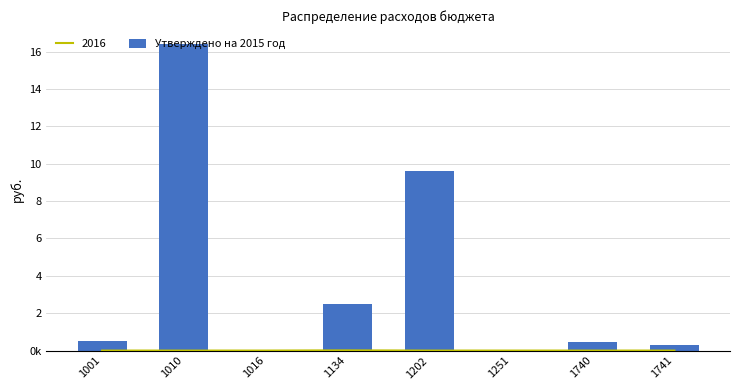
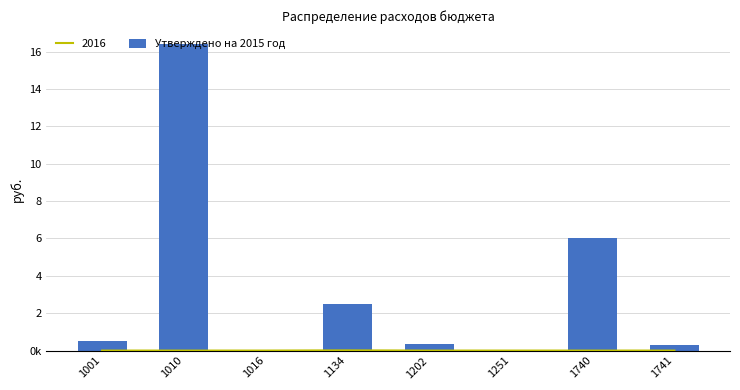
  {
    "Утверждено на 2015 год": {
      "1001": 0.5,
      "1010": 16.4,
      "1134": 2.5,
-     "1202": 9.6,
-     "1740": 0.4,
+     "1202": 0.3,
+     "1740": 6.0,
      "1741": 0.3
    },
    "2016": {
      "1001": 0.0,
      "1010": 0.0,
      "1016": 0.0,
      "1134": 0.0,
      "1202": 0.0,
      "1251": 0.0,
      "1740": 0.0,
      "1741": 0.0
    }
  }
